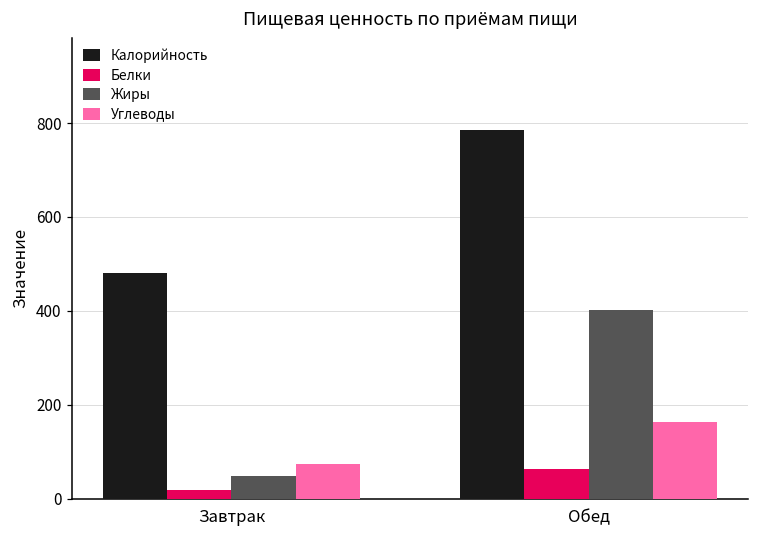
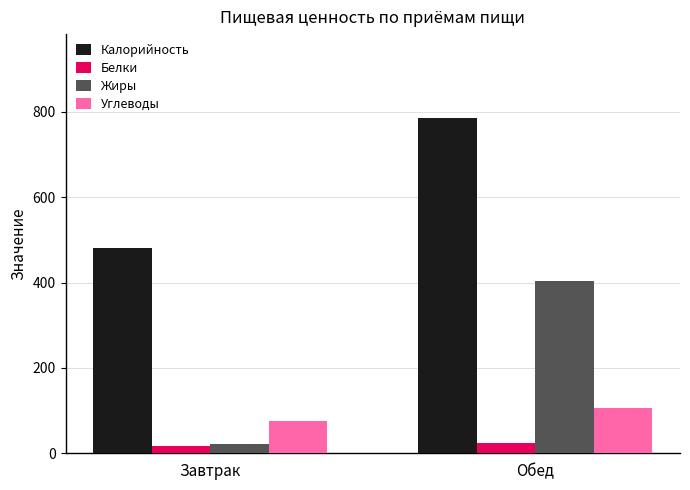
  {
    "Калорийность": {
      "Завтрак": 480,
      "Обед": 790
    },
    "Белки": {
      "Завтрак": 20,
-     "Обед": 60
+     "Обед": 20
    },
    "Жиры": {
-     "Завтрак": 50,
+     "Завтрак": 20,
      "Обед": 400
    },
    "Углеводы": {
      "Завтрак": 70,
-     "Обед": 160
+     "Обед": 110
    }
  }
